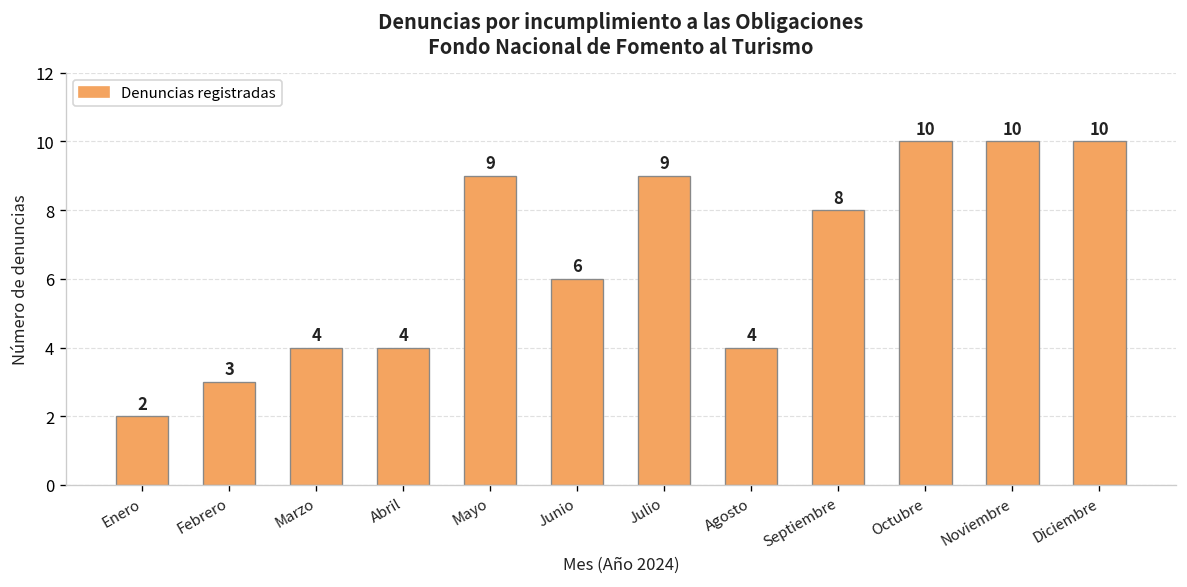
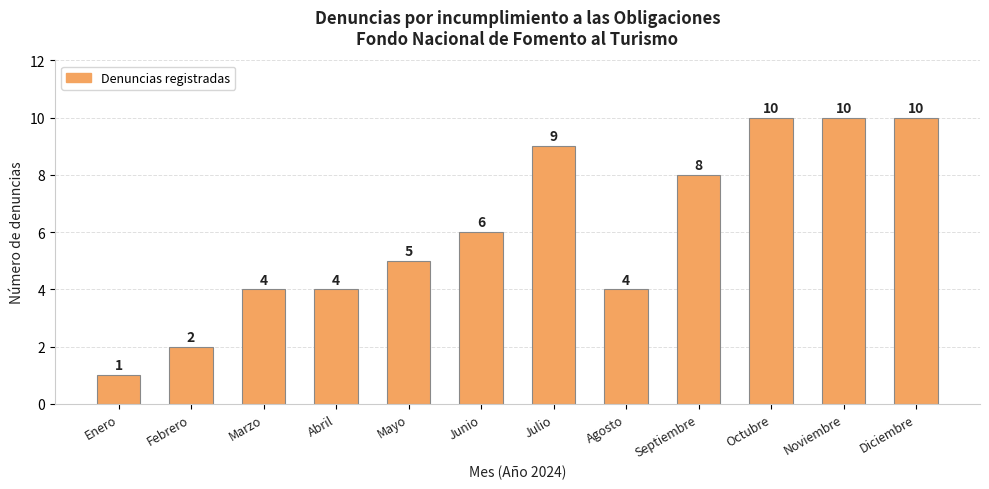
  {
-   "Enero": 2,
-   "Febrero": 3,
+   "Enero": 1,
+   "Febrero": 2,
    "Marzo": 4,
    "Abril": 4,
-   "Mayo": 9,
+   "Mayo": 5,
    "Junio": 6,
    "Julio": 9,
    "Agosto": 4,
    "Septiembre": 8,
    "Octubre": 10,
    "Noviembre": 10,
    "Diciembre": 10
  }
